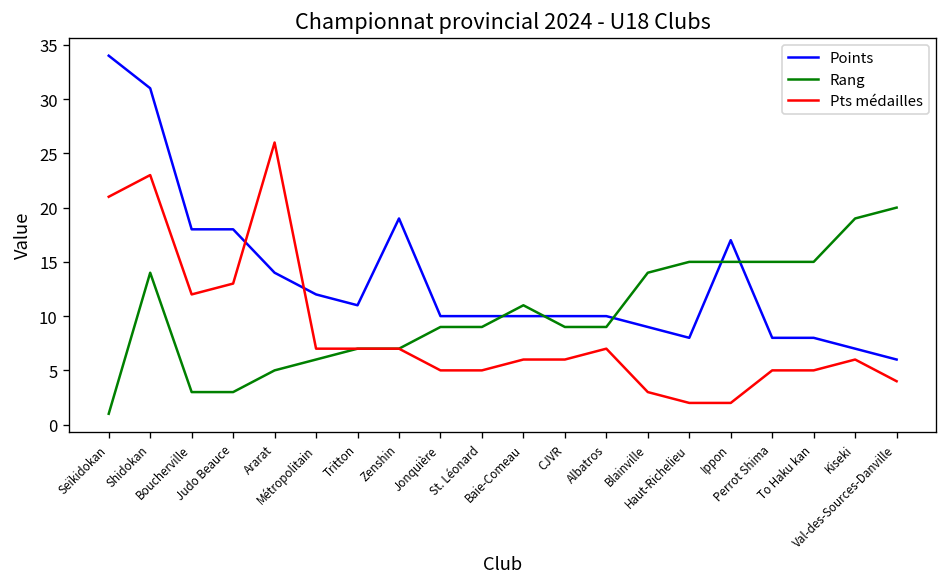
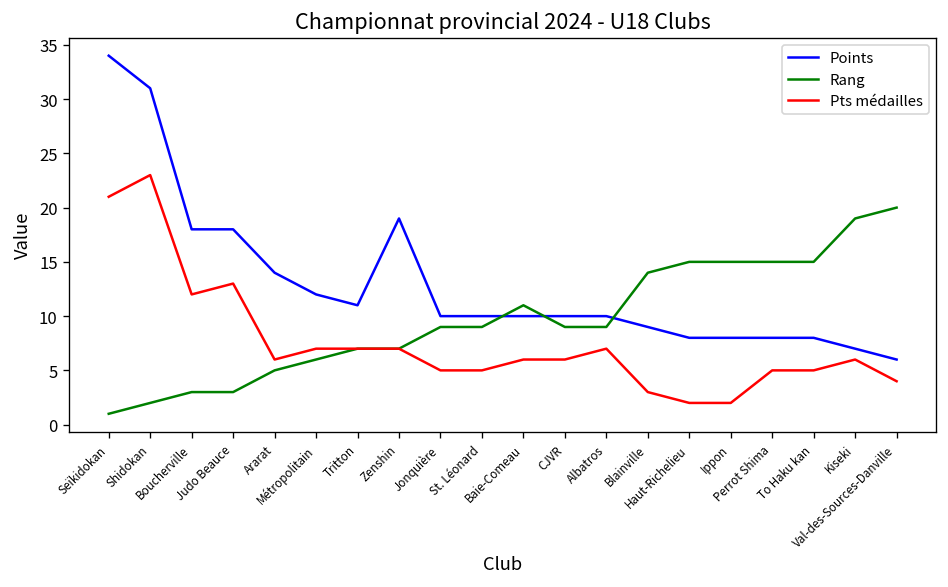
  {
    "Points": {
      "Seïkidokan": 34,
      "Shidokan": 31,
      "Boucherville": 18,
      "Judo Beauce": 18,
      "Ararat": 14,
      "Métropolitain": 12,
      "Tritton": 11,
      "Zenshin": 19,
      "Jonquière": 10,
      "St. Léonard": 10,
      "Baie-Comeau": 10,
      "CJVR": 10,
      "Albatros": 10,
      "Blainville": 9,
      "Haut-Richelieu": 8,
-     "Ippon": 17,
+     "Ippon": 8,
      "Perrot Shima": 8,
      "To Haku kan": 8,
      "Kiseki": 7,
      "Val-des-Sources-Danville": 6
    },
    "Rang": {
      "Seïkidokan": 1,
-     "Shidokan": 14,
+     "Shidokan": 2,
      "Boucherville": 3,
      "Judo Beauce": 3,
      "Ararat": 5,
      "Métropolitain": 6,
      "Jonquière": 9,
      "St. Léonard": 9,
      "Baie-Comeau": 11,
      "CJVR": 9,
      "Albatros": 9,
      "Blainville": 14,
      "Haut-Richelieu": 15,
      "Ippon": 15,
      "Perrot Shima": 15,
      "To Haku kan": 15,
      "Kiseki": 19,
      "Val-des-Sources-Danville": 20
    },
    "Pts médailles": {
      "Seïkidokan": 21,
      "Shidokan": 23,
      "Boucherville": 12,
      "Judo Beauce": 13,
-     "Ararat": 26,
+     "Ararat": 6,
      "Métropolitain": 7,
      "Jonquière": 5,
      "St. Léonard": 5,
      "Baie-Comeau": 6,
      "CJVR": 6,
      "Albatros": 7,
      "Blainville": 3,
      "Haut-Richelieu": 2,
      "Ippon": 2,
      "Perrot Shima": 5,
      "To Haku kan": 5,
      "Kiseki": 6,
      "Val-des-Sources-Danville": 4
    }
  }
